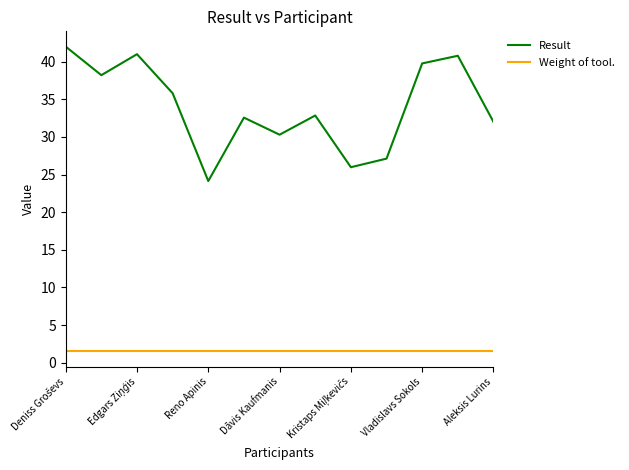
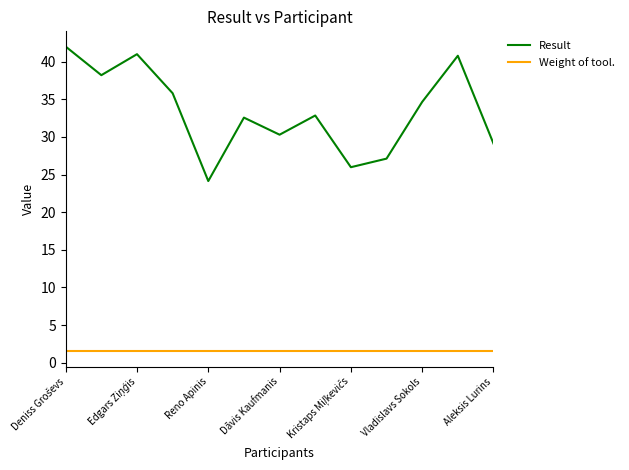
  {
    "Result": {
      "Deniss Groševs": 42,
      "Edgars Ziņģis": 41,
      "Reno Apinis": 24,
      "Dāvis Kaufmanis": 30,
      "Kristaps Miļkevičs": 26,
-     "Vladislavs Sokols": 40,
-     "Aleksis Lurins": 32
+     "Vladislavs Sokols": 35,
+     "Aleksis Lurins": 29
    },
    "Weight of tool.": {
      "Deniss Groševs": 2,
      "Edgars Ziņģis": 2,
      "Reno Apinis": 2,
      "Dāvis Kaufmanis": 2,
      "Kristaps Miļkevičs": 2,
      "Vladislavs Sokols": 2,
      "Aleksis Lurins": 2
    }
  }
